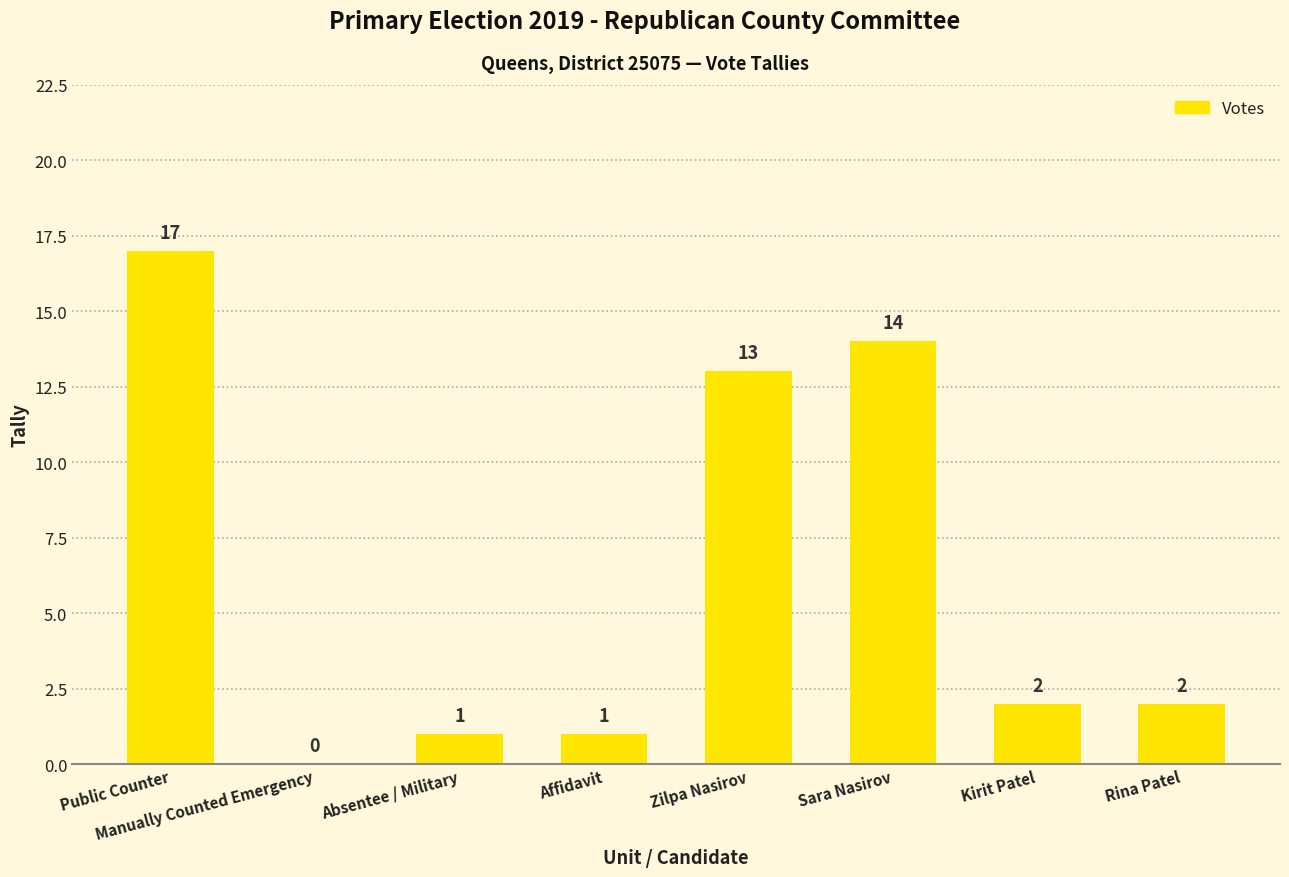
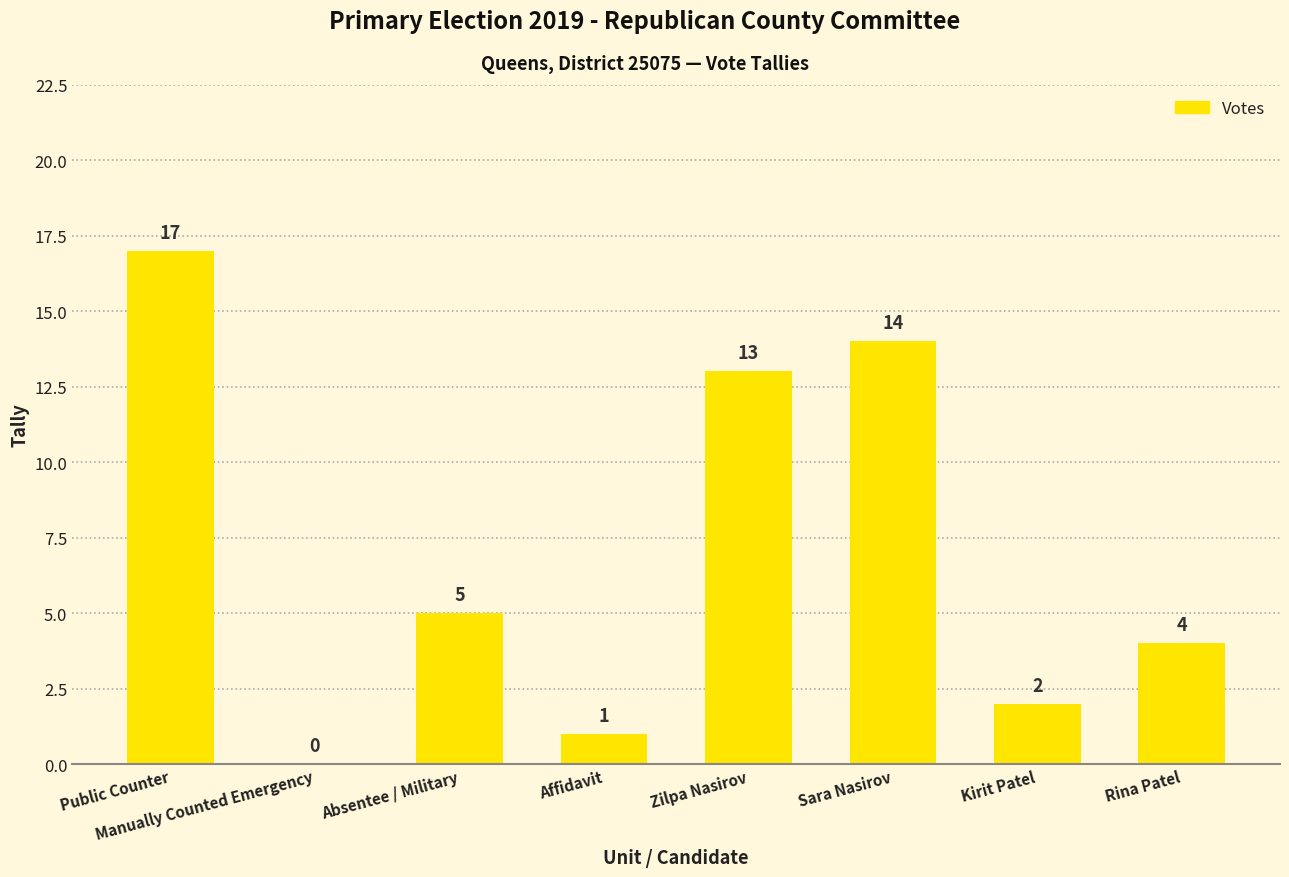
  {
    "Public Counter": 17,
    "Manually Counted Emergency": 0,
-   "Absentee / Military": 1,
+   "Absentee / Military": 5,
    "Affidavit": 1,
    "Zilpa Nasirov": 13,
    "Sara Nasirov": 14,
    "Kirit Patel": 2,
-   "Rina Patel": 2
+   "Rina Patel": 4
  }
